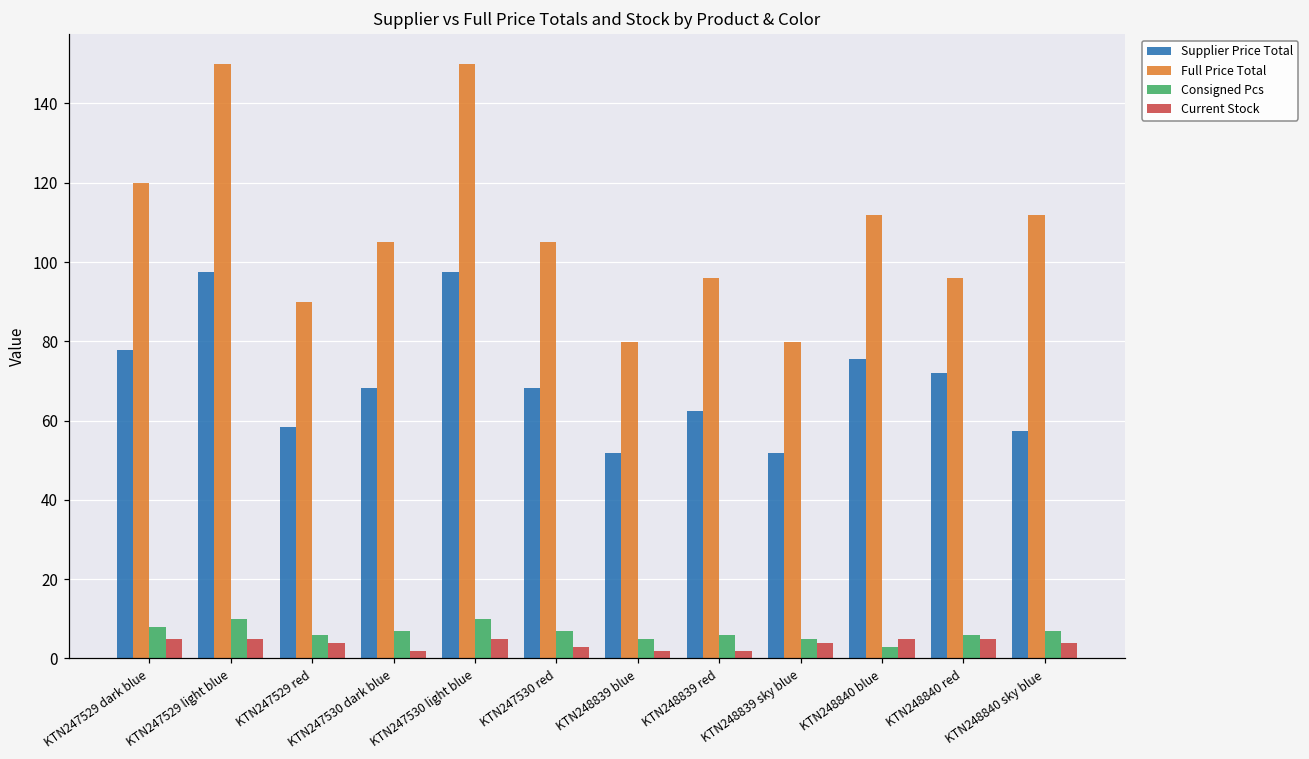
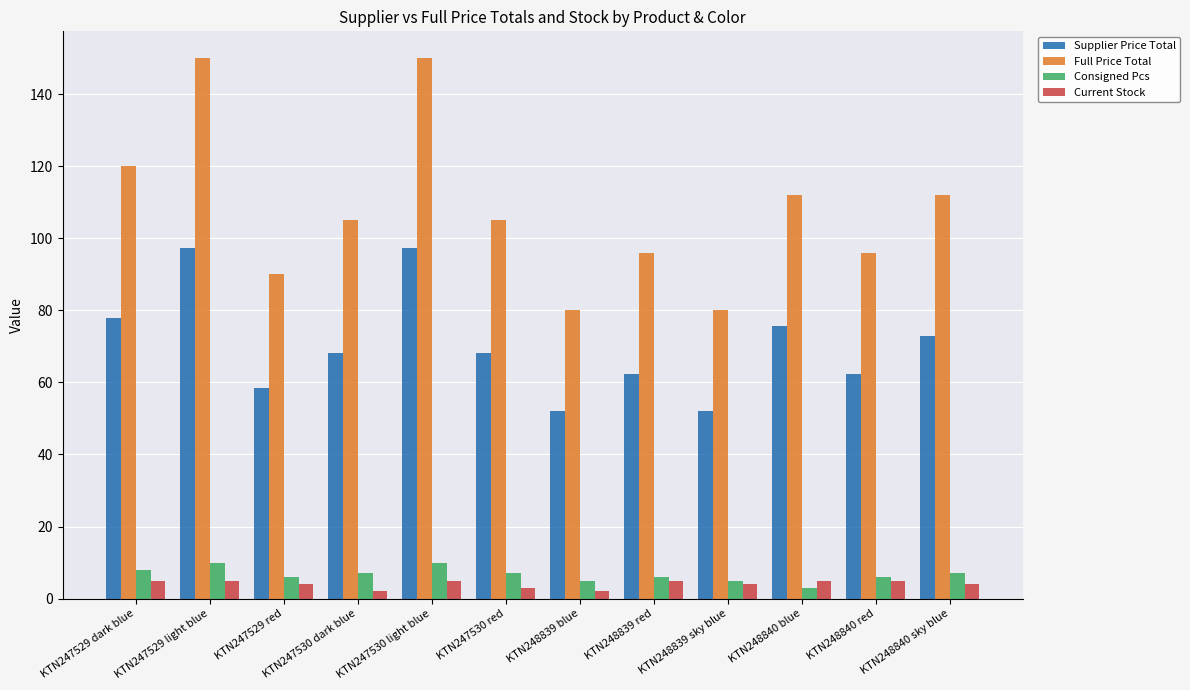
  {
    "Supplier Price Total": {
      "KTN247529 dark blue": 78,
      "KTN247529 light blue": 97,
      "KTN247529 red": 58,
      "KTN247530 dark blue": 68,
      "KTN247530 light blue": 97,
      "KTN247530 red": 68,
      "KTN248839 blue": 52,
      "KTN248839 red": 62,
      "KTN248839 sky blue": 52,
      "KTN248840 blue": 76,
-     "KTN248840 red": 72,
-     "KTN248840 sky blue": 57
+     "KTN248840 red": 62,
+     "KTN248840 sky blue": 73
    },
    "Full Price Total": {
      "KTN247529 dark blue": 120,
      "KTN247529 light blue": 150,
      "KTN247529 red": 90,
      "KTN247530 dark blue": 105,
      "KTN247530 light blue": 150,
      "KTN247530 red": 105,
      "KTN248839 blue": 80,
      "KTN248839 red": 96,
      "KTN248839 sky blue": 80,
      "KTN248840 blue": 112,
      "KTN248840 red": 96,
      "KTN248840 sky blue": 112
    },
    "Consigned Pcs": {
      "KTN247529 dark blue": 8,
      "KTN247529 light blue": 10,
      "KTN247529 red": 6,
      "KTN247530 dark blue": 7,
      "KTN247530 light blue": 10,
      "KTN247530 red": 7,
      "KTN248839 blue": 5,
      "KTN248839 red": 6,
      "KTN248839 sky blue": 5,
      "KTN248840 blue": 3,
      "KTN248840 red": 6,
      "KTN248840 sky blue": 7
    },
    "Current Stock": {
      "KTN247529 dark blue": 5,
      "KTN247529 light blue": 5,
      "KTN247529 red": 4,
      "KTN247530 dark blue": 2,
      "KTN247530 light blue": 5,
      "KTN247530 red": 3,
      "KTN248839 blue": 2,
-     "KTN248839 red": 2,
+     "KTN248839 red": 5,
      "KTN248839 sky blue": 4,
      "KTN248840 blue": 5,
      "KTN248840 red": 5,
      "KTN248840 sky blue": 4
    }
  }
